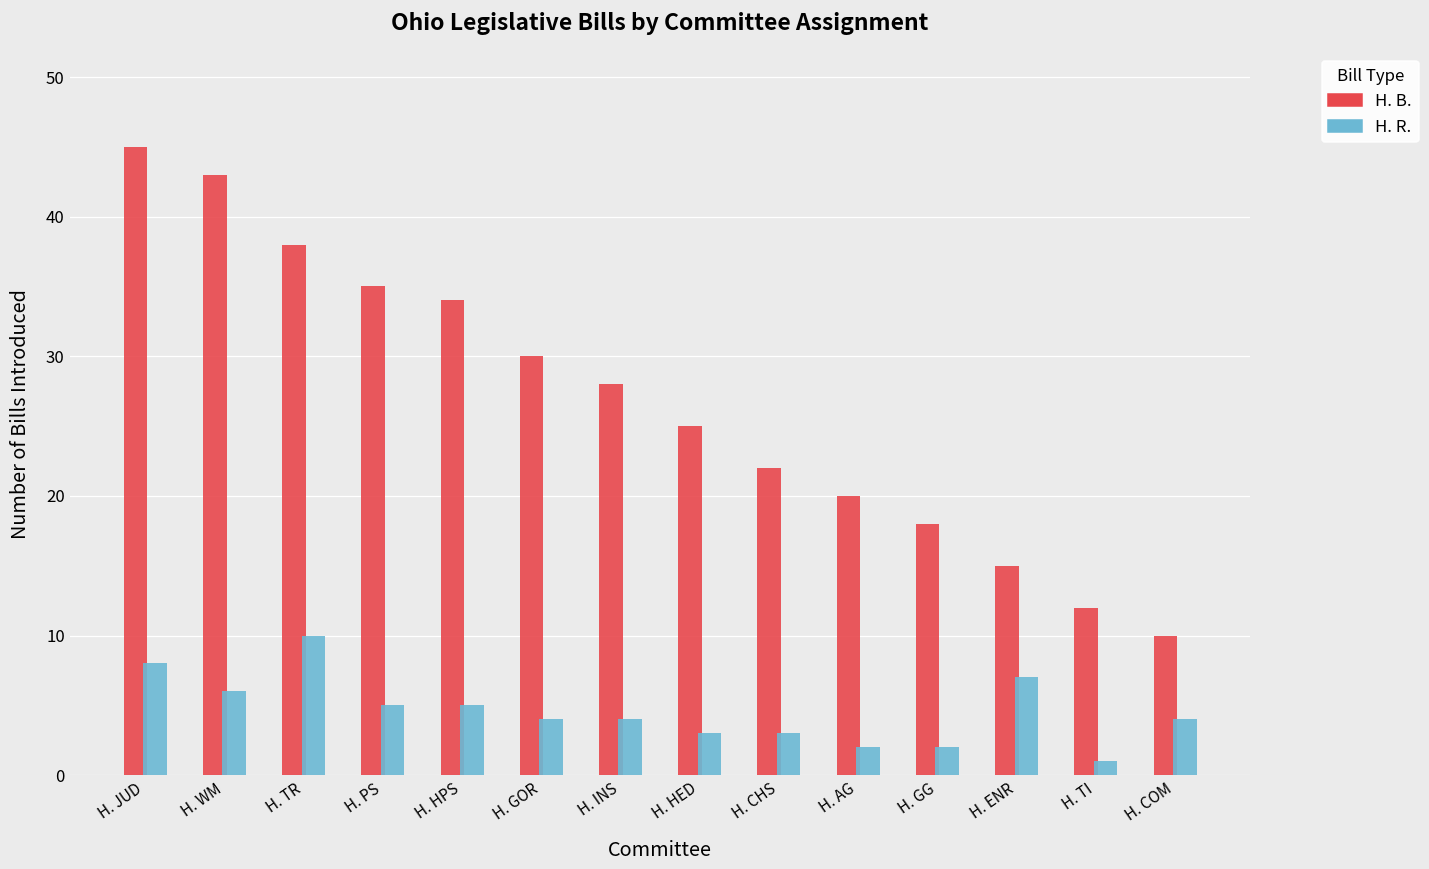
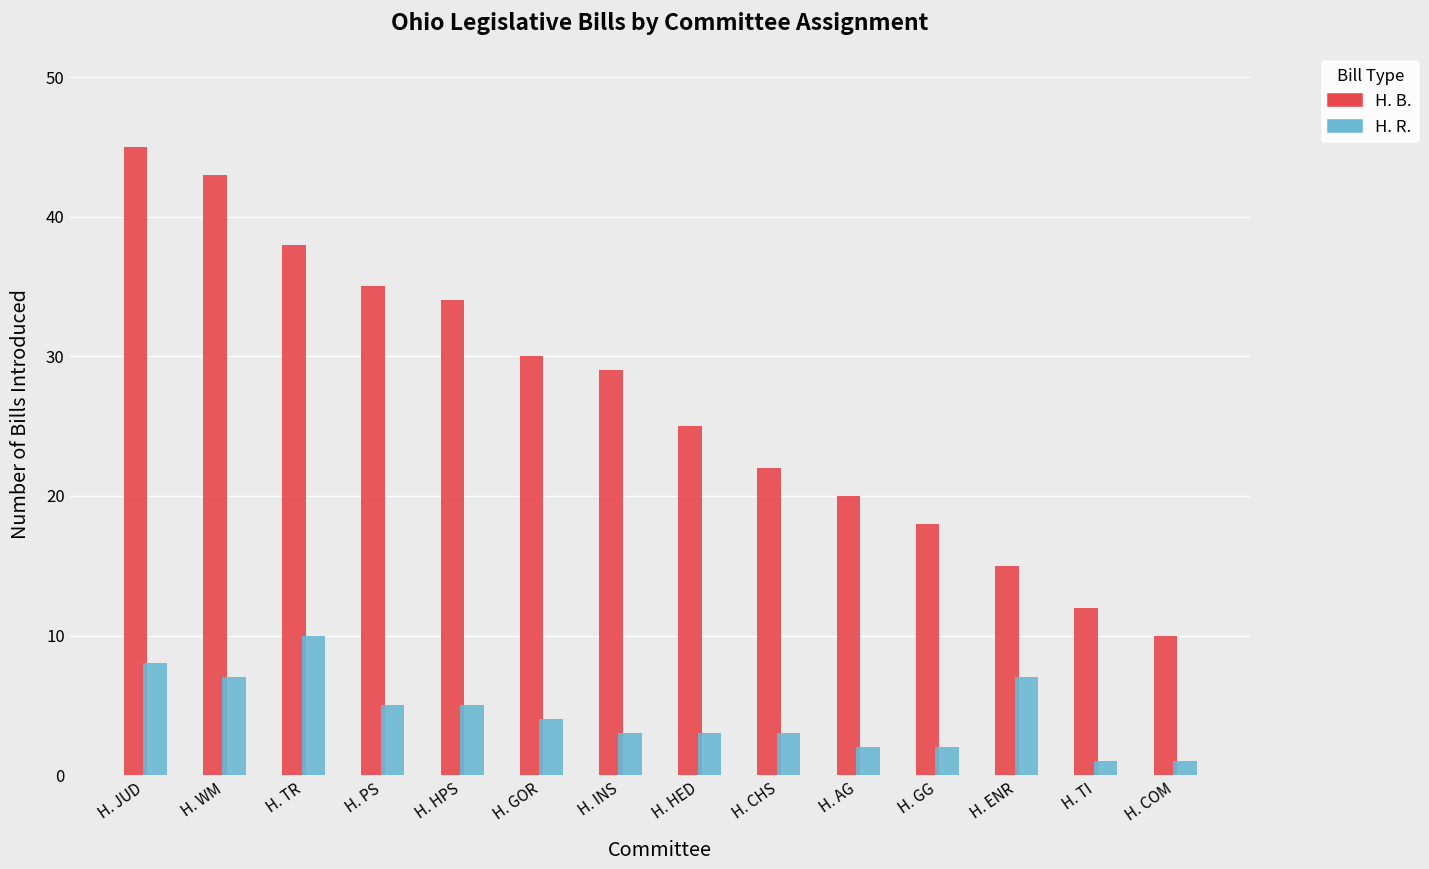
  {
    "H. B.": {
      "H. JUD": 45,
      "H. WM": 43,
      "H. TR": 38,
      "H. PS": 35,
      "H. HPS": 34,
      "H. GOR": 30,
-     "H. INS": 28,
+     "H. INS": 29,
      "H. HED": 25,
      "H. CHS": 22,
      "H. AG": 20,
      "H. GG": 18,
      "H. ENR": 15,
      "H. TI": 12,
      "H. COM": 10
    },
    "H. R.": {
      "H. JUD": 8,
-     "H. WM": 6,
+     "H. WM": 7,
      "H. TR": 10,
      "H. PS": 5,
      "H. HPS": 5,
      "H. GOR": 4,
-     "H. INS": 4,
+     "H. INS": 3,
      "H. HED": 3,
      "H. CHS": 3,
      "H. AG": 2,
      "H. GG": 2,
      "H. ENR": 7,
      "H. TI": 1,
-     "H. COM": 4
+     "H. COM": 1
    }
  }
